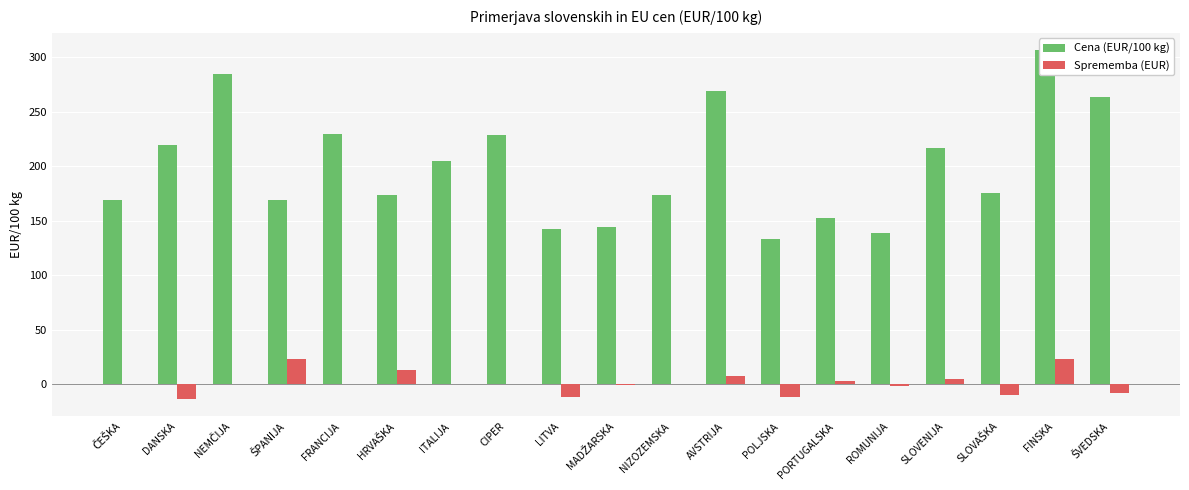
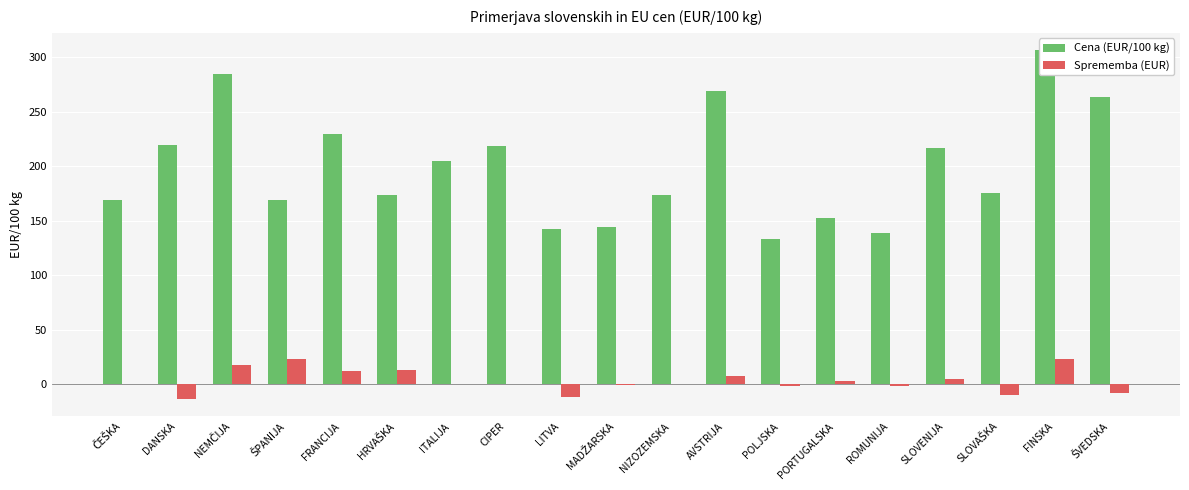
  {
    "Cena (EUR/100 kg)": {
      "ČEŠKA": 169,
      "DANSKA": 220,
      "NEMČIJA": 285,
      "ŠPANIJA": 170,
      "FRANCIJA": 230,
      "HRVAŠKA": 174,
      "ITALIJA": 205,
-     "CIPER": 229,
+     "CIPER": 218,
      "LITVA": 143,
      "MADŽARSKA": 145,
      "NIZOZEMSKA": 174,
      "AVSTRIJA": 269,
      "POLJSKA": 133,
      "PORTUGALSKA": 153,
      "ROMUNIJA": 139,
      "SLOVENIJA": 217,
      "SLOVAŠKA": 176,
      "ŠVEDSKA": 264
    },
    "Sprememba (EUR)": {
      "DANSKA": -13,
-     "NEMČIJA": 0,
+     "NEMČIJA": 18,
      "ŠPANIJA": 24,
-     "FRANCIJA": 0,
+     "FRANCIJA": 12,
      "HRVAŠKA": 13,
      "ITALIJA": 0,
      "CIPER": 0,
      "LITVA": -12,
      "NIZOZEMSKA": 0,
      "AVSTRIJA": 8,
-     "POLJSKA": -11,
+     "POLJSKA": -1,
      "PORTUGALSKA": 3,
      "SLOVENIJA": 5,
      "SLOVAŠKA": -9,
      "FINSKA": 23,
      "ŠVEDSKA": -8
    }
  }
